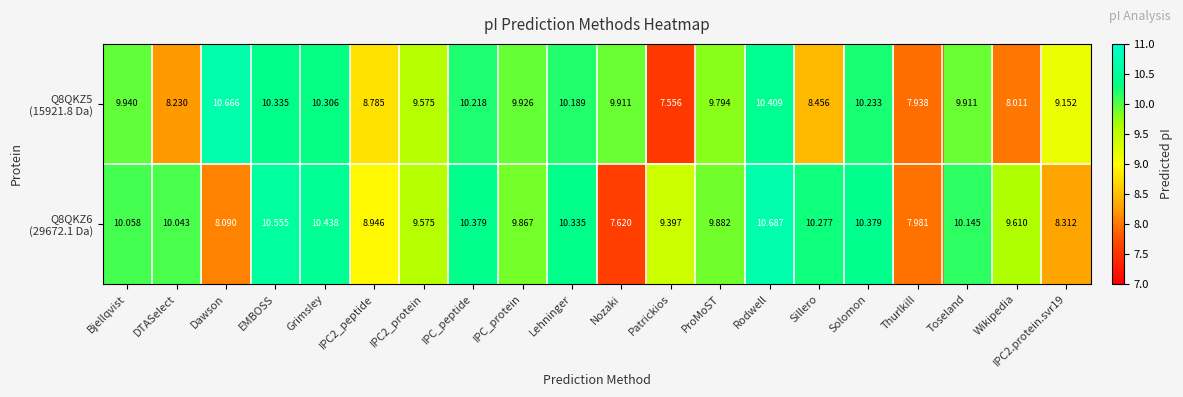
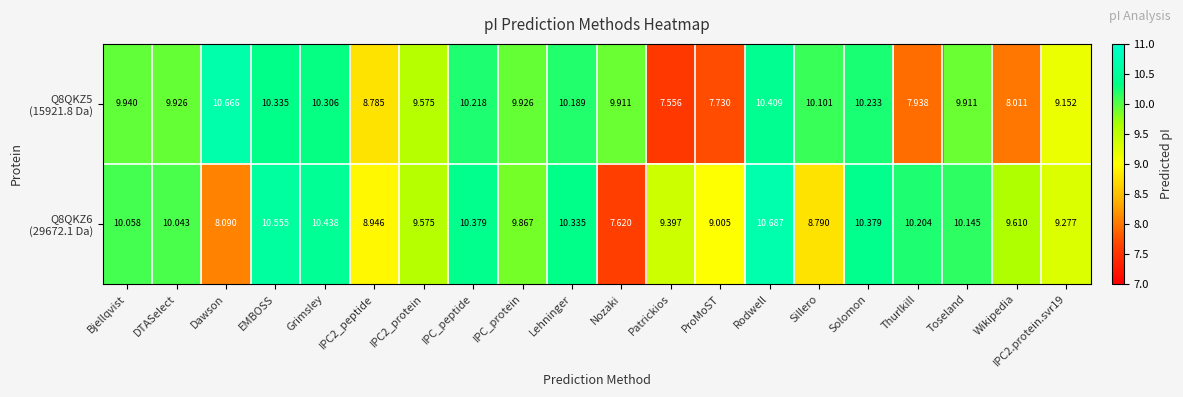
  {
    "Q8QKZ5 (15921.8 Da)": {
      "Bjellqvist": 9.940,
-     "DTASelect": 8.230,
+     "DTASelect": 9.926,
      "Dawson": 10.666,
      "EMBOSS": 10.335,
      "Grimsley": 10.306,
      "IPC2_peptide": 8.785,
      "IPC2_protein": 9.575,
      "IPC_peptide": 10.218,
      "IPC_protein": 9.926,
      "Lehninger": 10.189,
      "Nozaki": 9.911,
      "Patrickios": 7.556,
-     "ProMoST": 9.794,
+     "ProMoST": 7.730,
      "Rodwell": 10.409,
-     "Sillero": 8.456,
+     "Sillero": 10.101,
      "Solomon": 10.233,
      "Thurlkill": 7.938,
      "Toseland": 9.911,
      "Wikipedia": 8.011,
      "IPC2.protein.svr19": 9.152
    },
    "Q8QKZ6 (29672.1 Da)": {
      "Bjellqvist": 10.058,
      "DTASelect": 10.043,
      "Dawson": 8.090,
      "EMBOSS": 10.555,
      "Grimsley": 10.438,
      "IPC2_peptide": 8.946,
      "IPC2_protein": 9.575,
      "IPC_peptide": 10.379,
      "IPC_protein": 9.867,
      "Lehninger": 10.335,
      "Nozaki": 7.620,
      "Patrickios": 9.397,
-     "ProMoST": 9.882,
+     "ProMoST": 9.005,
      "Rodwell": 10.687,
-     "Sillero": 10.277,
+     "Sillero": 8.790,
      "Solomon": 10.379,
-     "Thurlkill": 7.981,
+     "Thurlkill": 10.204,
      "Toseland": 10.145,
      "Wikipedia": 9.610,
-     "IPC2.protein.svr19": 8.312
+     "IPC2.protein.svr19": 9.277
    }
  }
